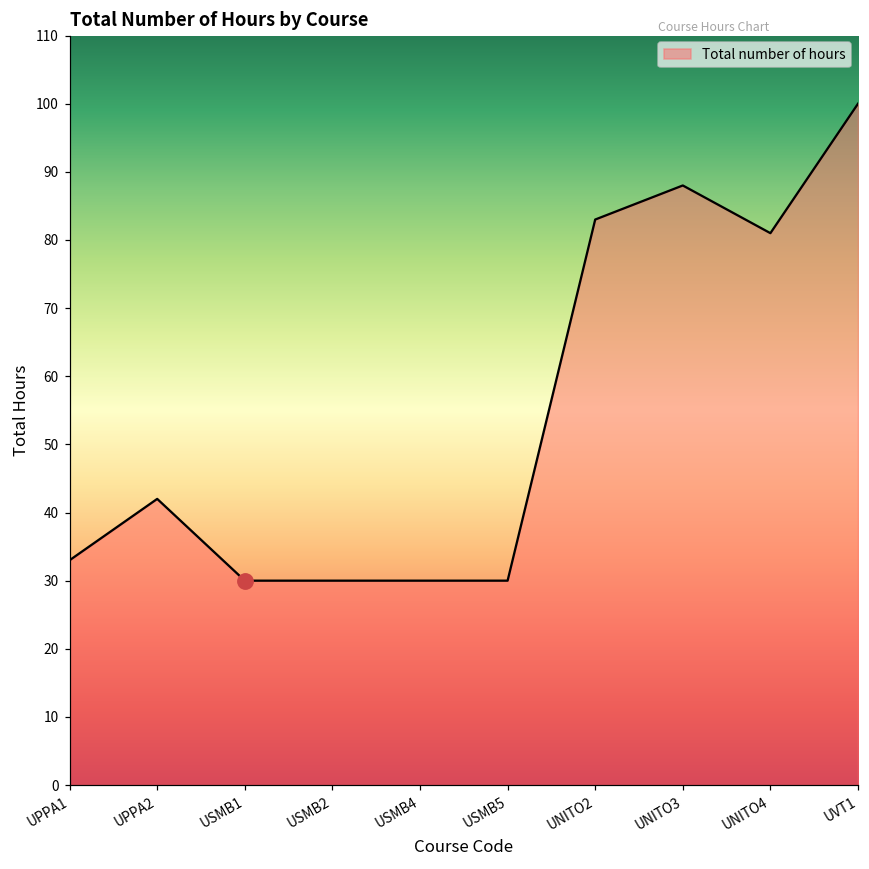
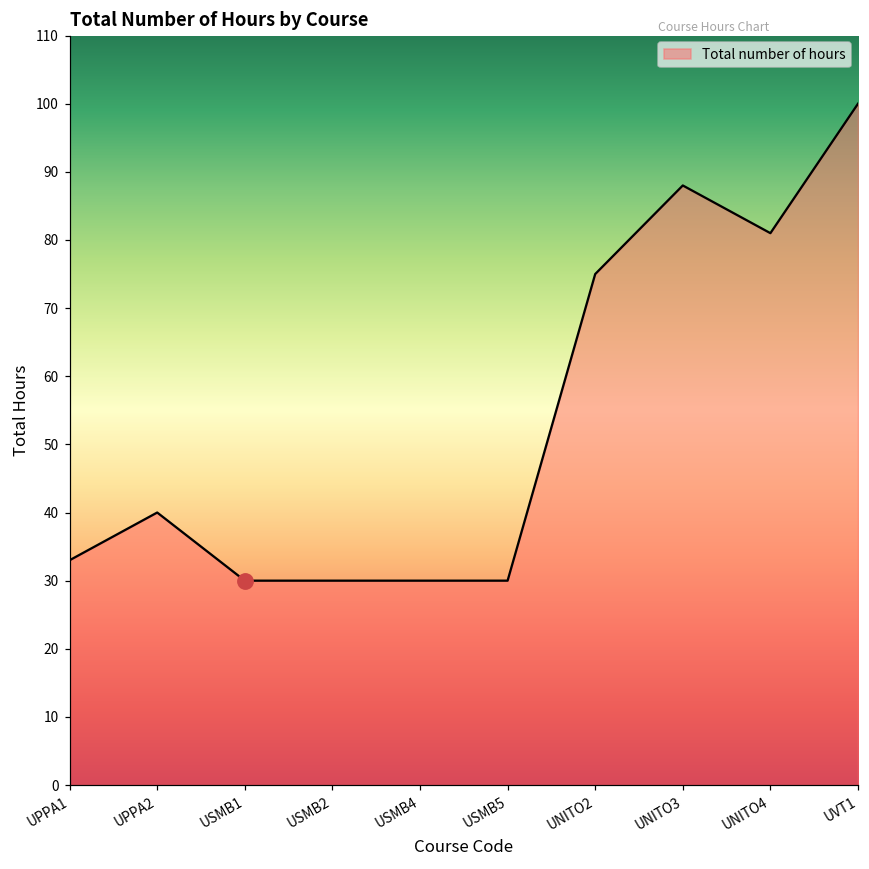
  {
    "Total number of hours": {
      "UPPA1": 33,
-     "UPPA2": 42,
+     "UPPA2": 40,
      "USMB2": 30,
      "USMB4": 30,
      "USMB5": 30,
-     "UNITO2": 83,
+     "UNITO2": 75,
      "UNITO3": 88,
      "UNITO4": 81,
      "UVT1": 100
    }
  }
